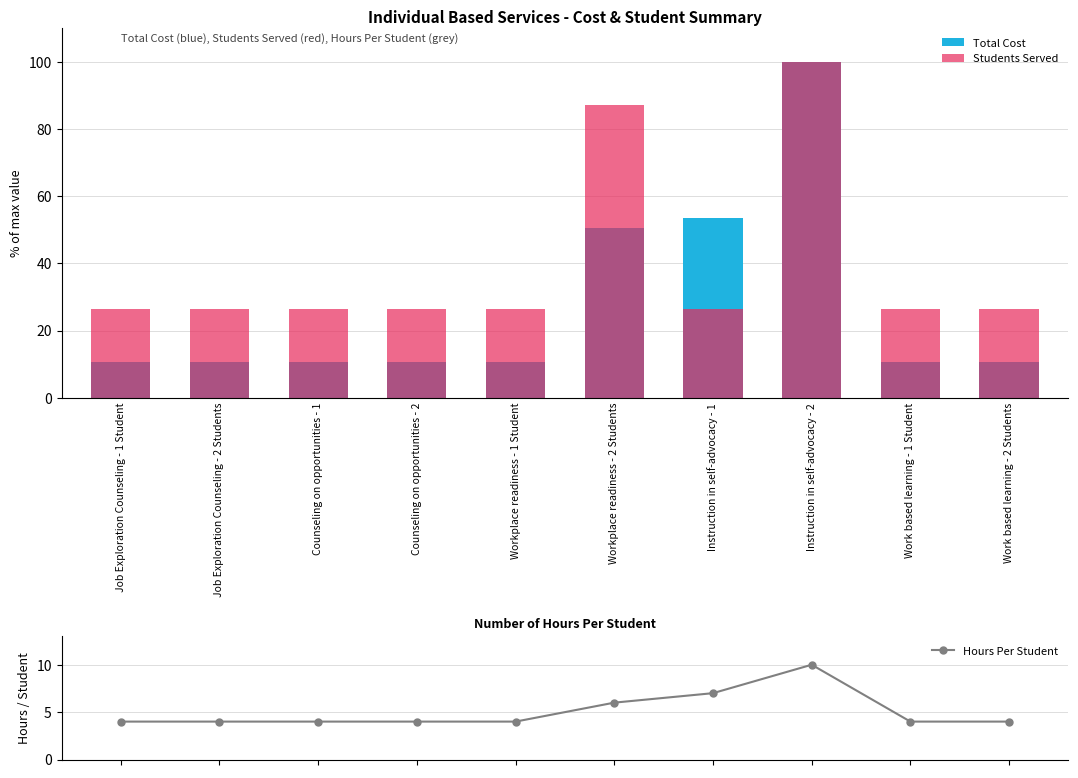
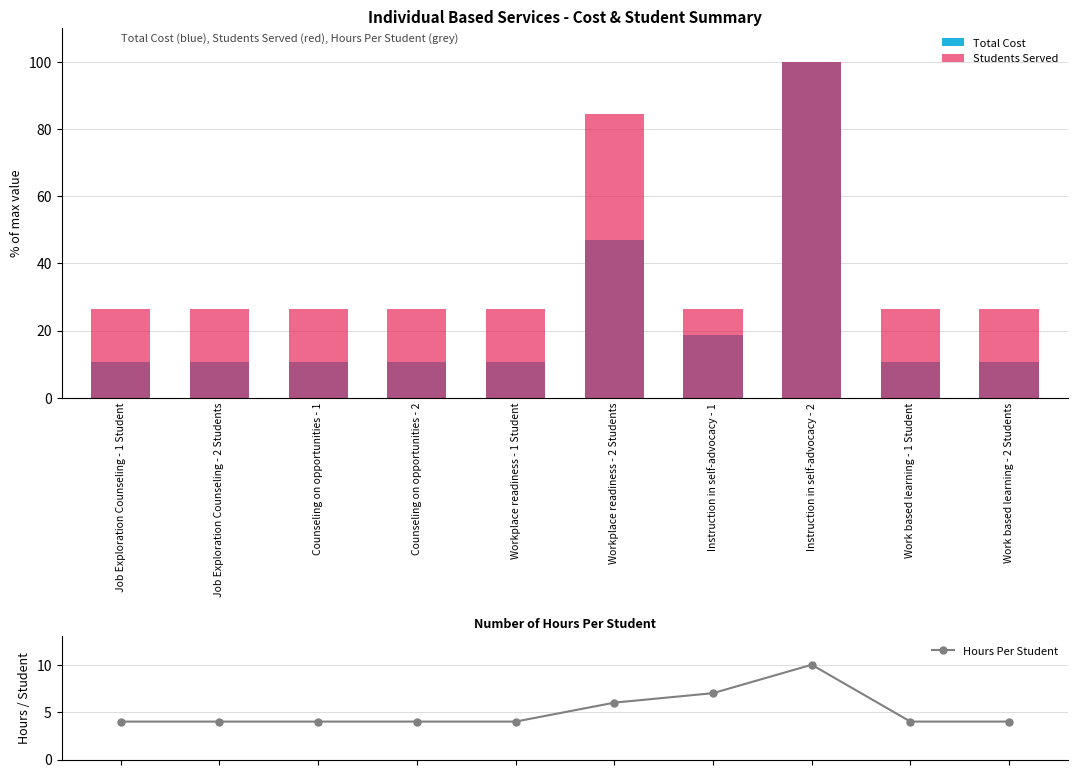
  {
    "Individual Based Services - Cost & Student Summary": {
      "Total Cost": {
-       "Workplace readiness - 2 Students": 51,
-       "Instruction in self-advocacy - 1": 53,
+       "Workplace readiness - 2 Students": 47,
+       "Instruction in self-advocacy - 1": 19,
        "Instruction in self-advocacy - 2": 100
      },
      "Students Served": {
        "Job Exploration Counseling - 1 Student": 27,
        "Job Exploration Counseling - 2 Students": 27,
        "Counseling on opportunities - 1": 27,
        "Counseling on opportunities - 2": 27,
        "Workplace readiness - 1 Student": 27,
-       "Workplace readiness - 2 Students": 87,
+       "Workplace readiness - 2 Students": 84,
        "Instruction in self-advocacy - 2": 100,
        "Work based learning - 1 Student": 27,
        "Work based learning - 2 Students": 27
      }
    }
  }
